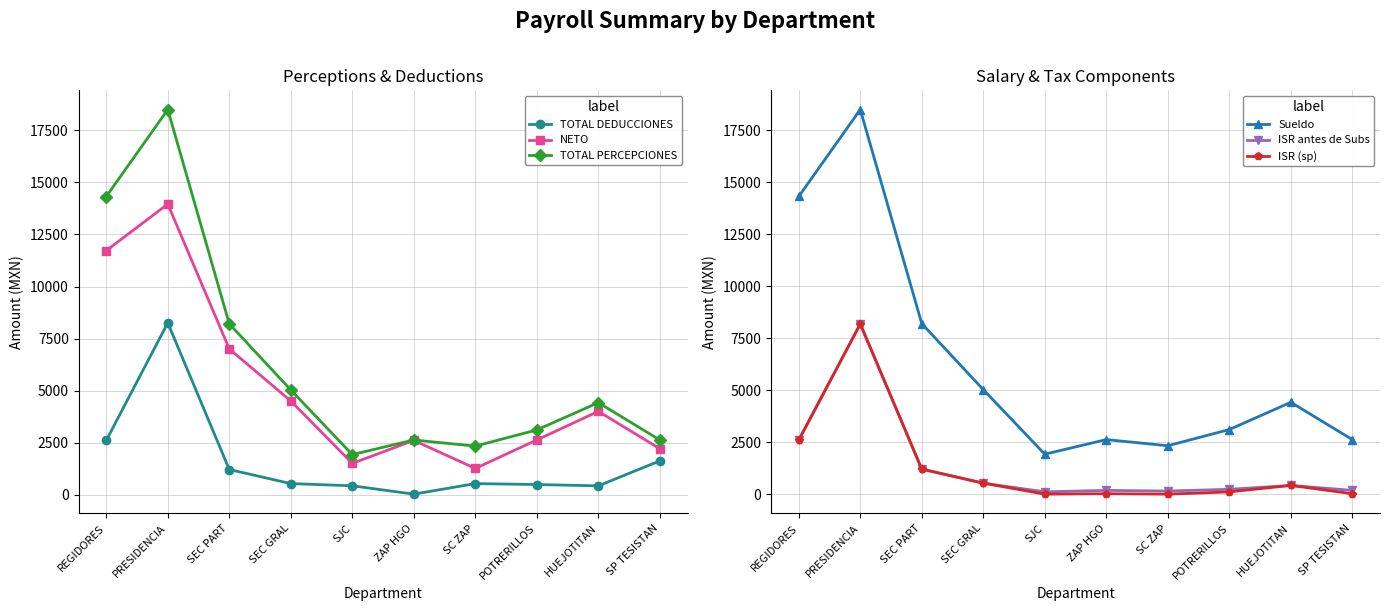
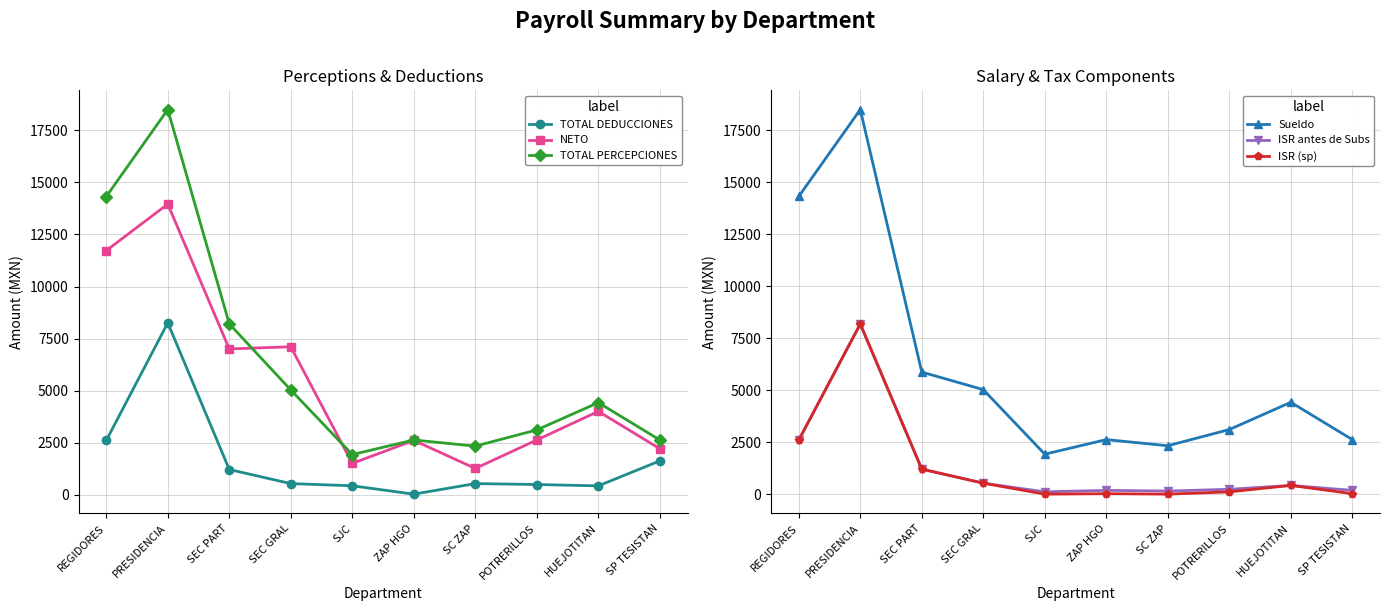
  {
    "Perceptions & Deductions": {
      "TOTAL DEDUCCIONES": {
        "REGIDORES": 2600,
        "PRESIDENCIA": 8300,
        "SEC PART": 1200,
        "SEC GRAL": 500,
        "SJC": 400,
        "ZAP HGO": 0,
        "SC ZAP": 500,
        "POTRERILLOS": 500,
        "HUEJOTITAN": 400,
        "SP TESISTAN": 1600
      },
      "NETO": {
        "REGIDORES": 11700,
        "PRESIDENCIA": 14000,
        "SEC PART": 7000,
-       "SEC GRAL": 4500,
+       "SEC GRAL": 7100,
        "SJC": 1500,
        "SC ZAP": 1300,
        "POTRERILLOS": 2600,
        "HUEJOTITAN": 4000,
        "SP TESISTAN": 2200
      },
      "TOTAL PERCEPCIONES": {
        "REGIDORES": 14300,
        "PRESIDENCIA": 18500,
        "SEC PART": 8200,
        "SEC GRAL": 5000,
        "SJC": 1900,
        "SC ZAP": 2300,
        "POTRERILLOS": 3100,
        "HUEJOTITAN": 4400,
        "SP TESISTAN": 2600
      }
    },
    "Salary & Tax Components": {
      "Sueldo": {
        "REGIDORES": 14300,
        "PRESIDENCIA": 18500,
-       "SEC PART": 8200,
+       "SEC PART": 5900,
        "SEC GRAL": 5000,
        "SJC": 1900,
        "ZAP HGO": 2600,
        "SC ZAP": 2300,
        "POTRERILLOS": 3100,
        "HUEJOTITAN": 4400,
        "SP TESISTAN": 2600
      },
      "ISR antes de Subs": {
        "ZAP HGO": 200,
        "SC ZAP": 100,
        "POTRERILLOS": 200,
        "SP TESISTAN": 200
      },
      "ISR (sp)": {
        "ZAP HGO": 0,
        "SC ZAP": 0,
        "POTRERILLOS": 100,
        "SP TESISTAN": 0
      }
    }
  }
